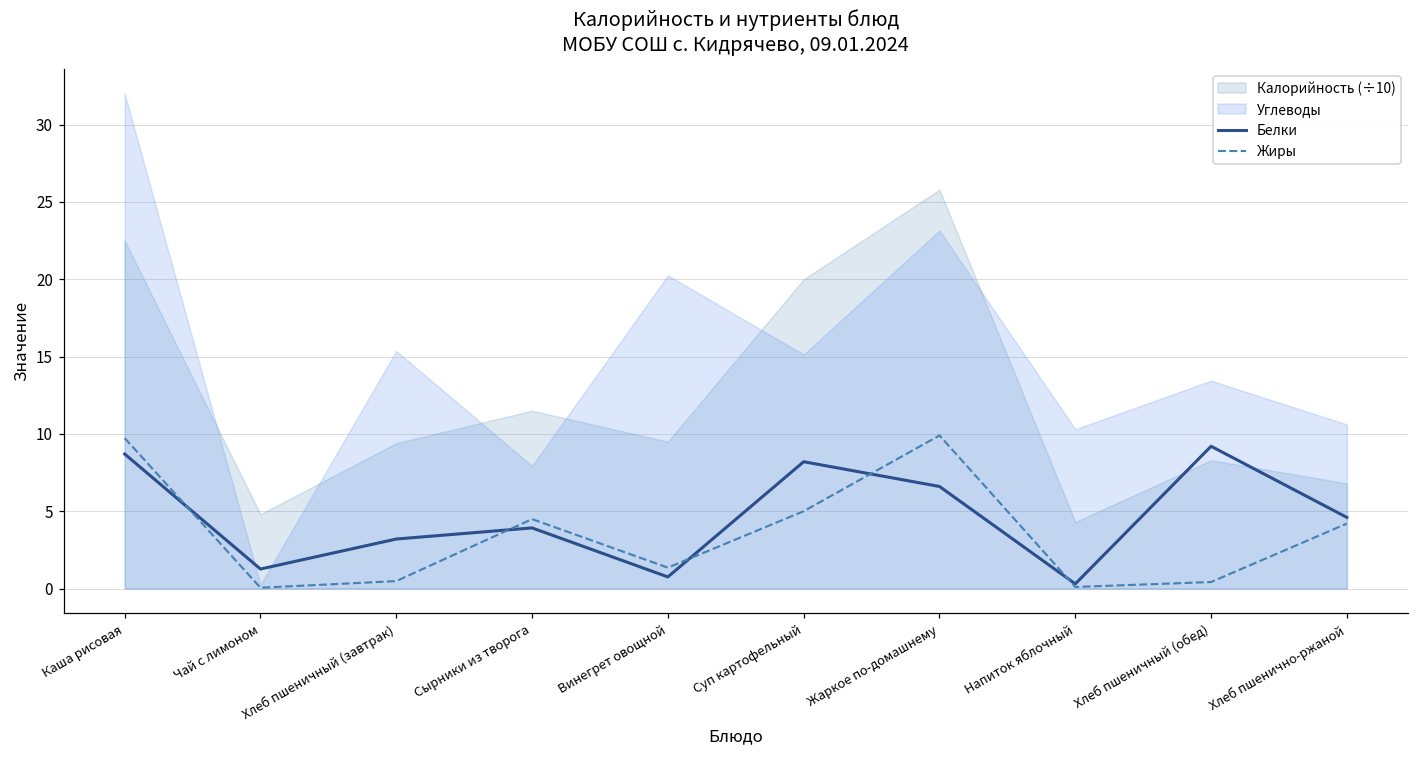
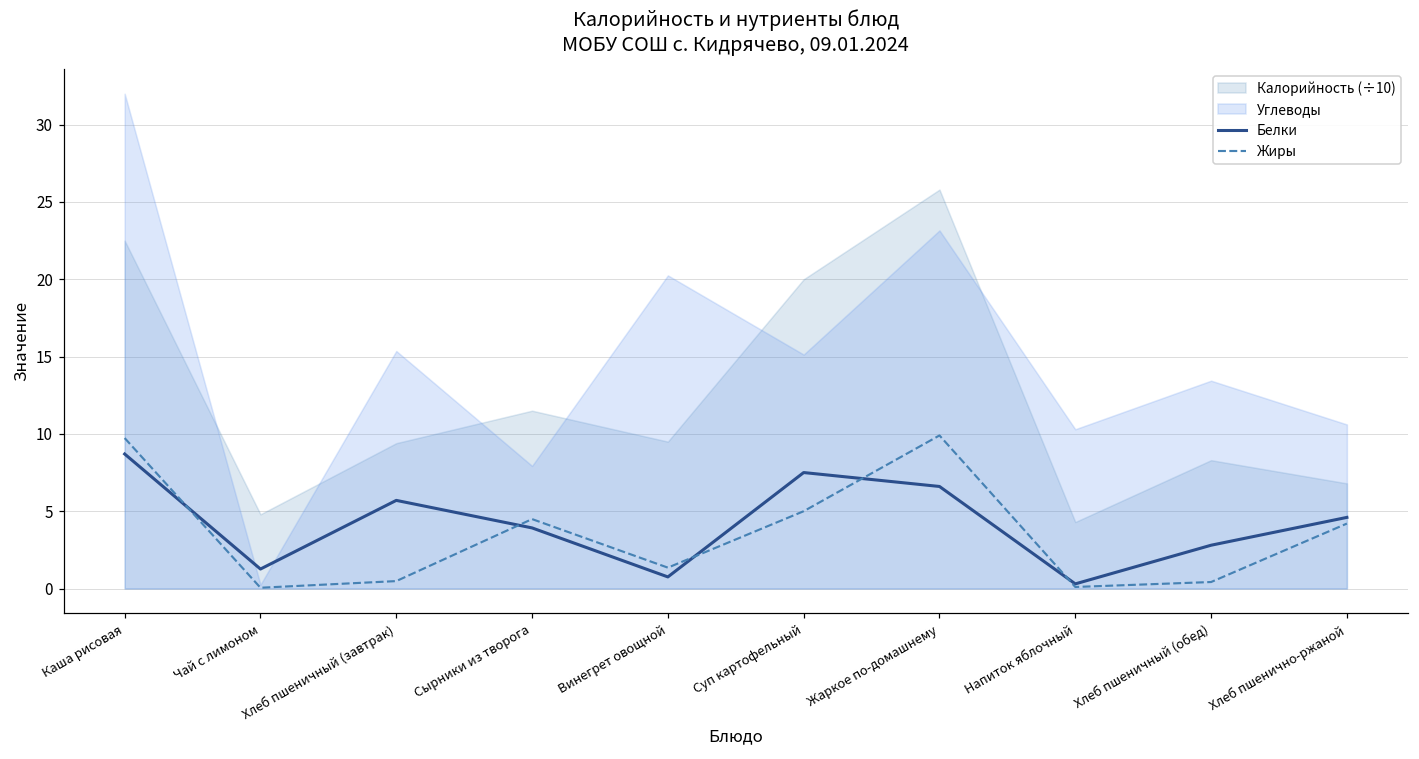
  {
    "Белки": {
      "Каша рисовая": 8.7,
      "Чай с лимоном": 1.3,
-     "Хлеб пшеничный (завтрак)": 3.2,
+     "Хлеб пшеничный (завтрак)": 5.7,
      "Сырники из творога": 3.9,
      "Винегрет овощной": 0.8,
-     "Суп картофельный": 8.2,
+     "Суп картофельный": 7.5,
      "Жаркое по-домашнему": 6.6,
      "Напиток яблочный": 0.3,
-     "Хлеб пшеничный (обед)": 9.2,
+     "Хлеб пшеничный (обед)": 2.8,
      "Хлеб пшенично-ржаной": 4.6
    }
  }
